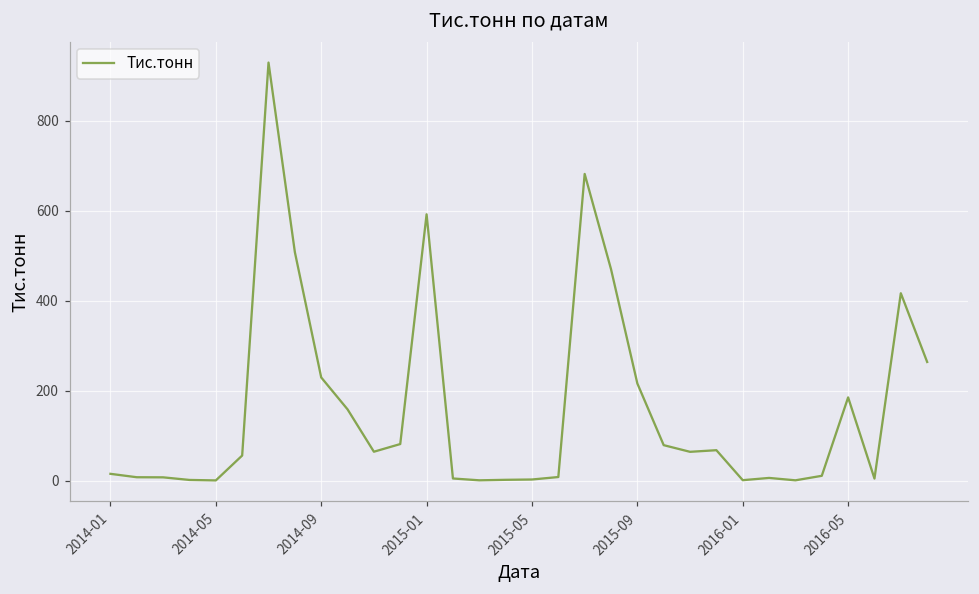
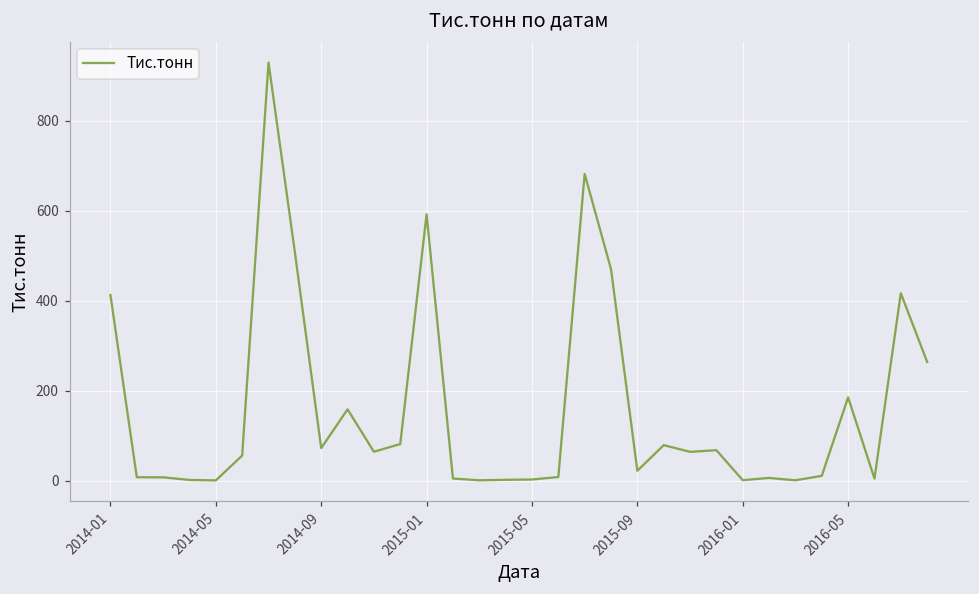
  {
-   "2014-01": 20,
+   "2014-01": 410,
    "2014-05": 0,
-   "2014-09": 230,
+   "2014-09": 70,
    "2015-01": 590,
    "2015-05": 0,
-   "2015-09": 220,
+   "2015-09": 20,
    "2016-01": 0,
    "2016-05": 190
  }
